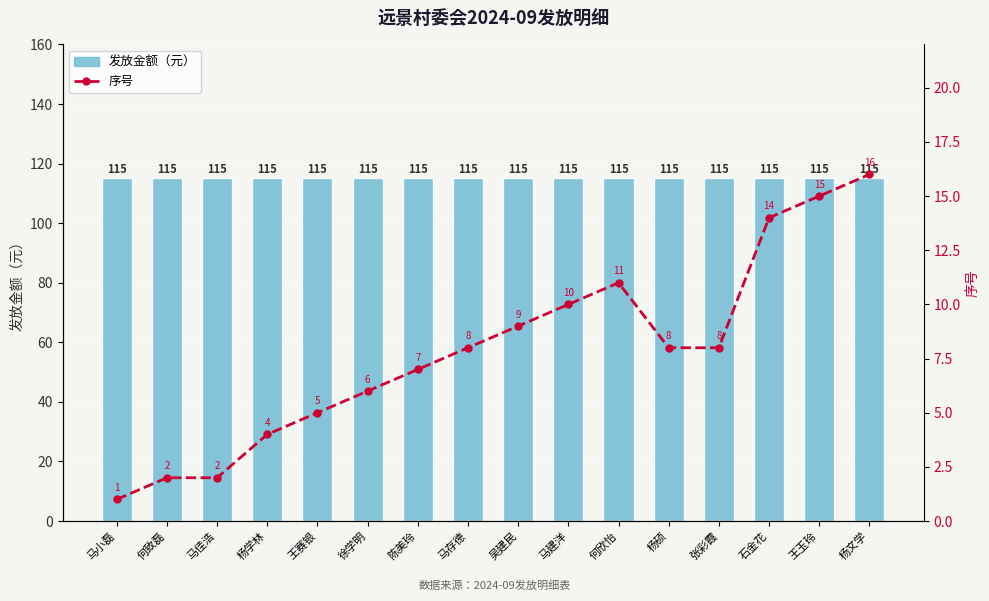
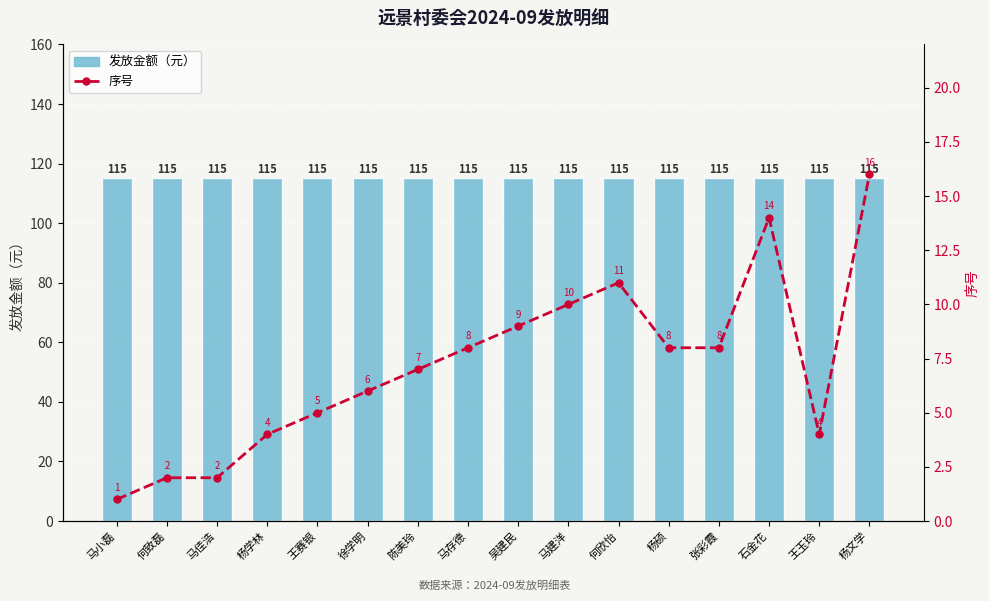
  {
    "发放金额（元）": {
      "马小磊": 115,
      "何致磊": 115,
      "马佳浩": 115,
      "杨学林": 115,
      "王赛银": 115,
      "徐学明": 115,
      "陈美玲": 115,
      "马存德": 115,
      "吴建民": 115,
      "马建洋": 115,
      "何欣怡": 115,
      "杨硕": 115,
      "张彩霞": 115,
      "石金花": 115,
      "王玉玲": 115
    },
    "序号": {
      "马小磊": 1,
      "何致磊": 2,
      "马佳浩": 2,
      "杨学林": 4,
      "王赛银": 5,
      "徐学明": 6,
      "陈美玲": 7,
      "马存德": 8,
      "吴建民": 9,
      "马建洋": 10,
      "何欣怡": 11,
      "杨硕": 8,
      "张彩霞": 8,
      "石金花": 14,
-     "王玉玲": 15
+     "王玉玲": 4
    }
  }
